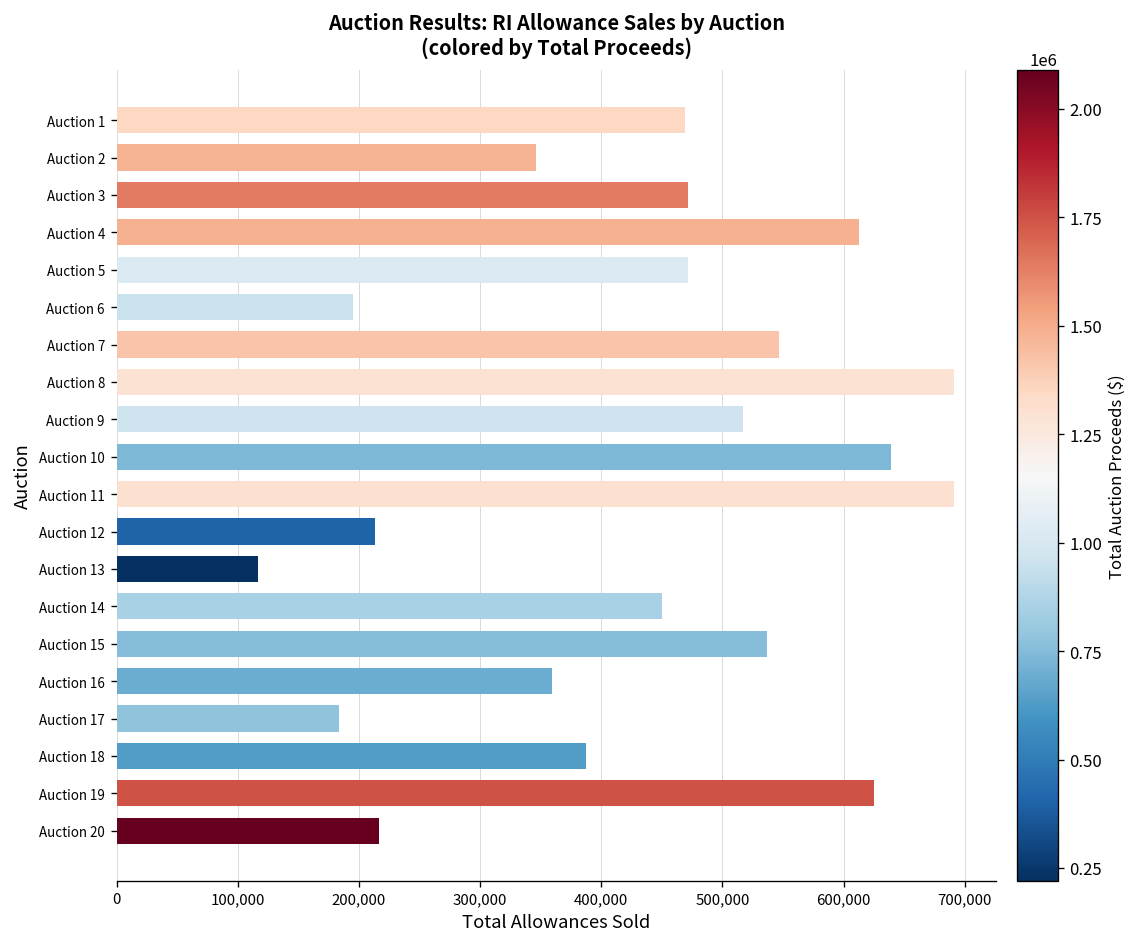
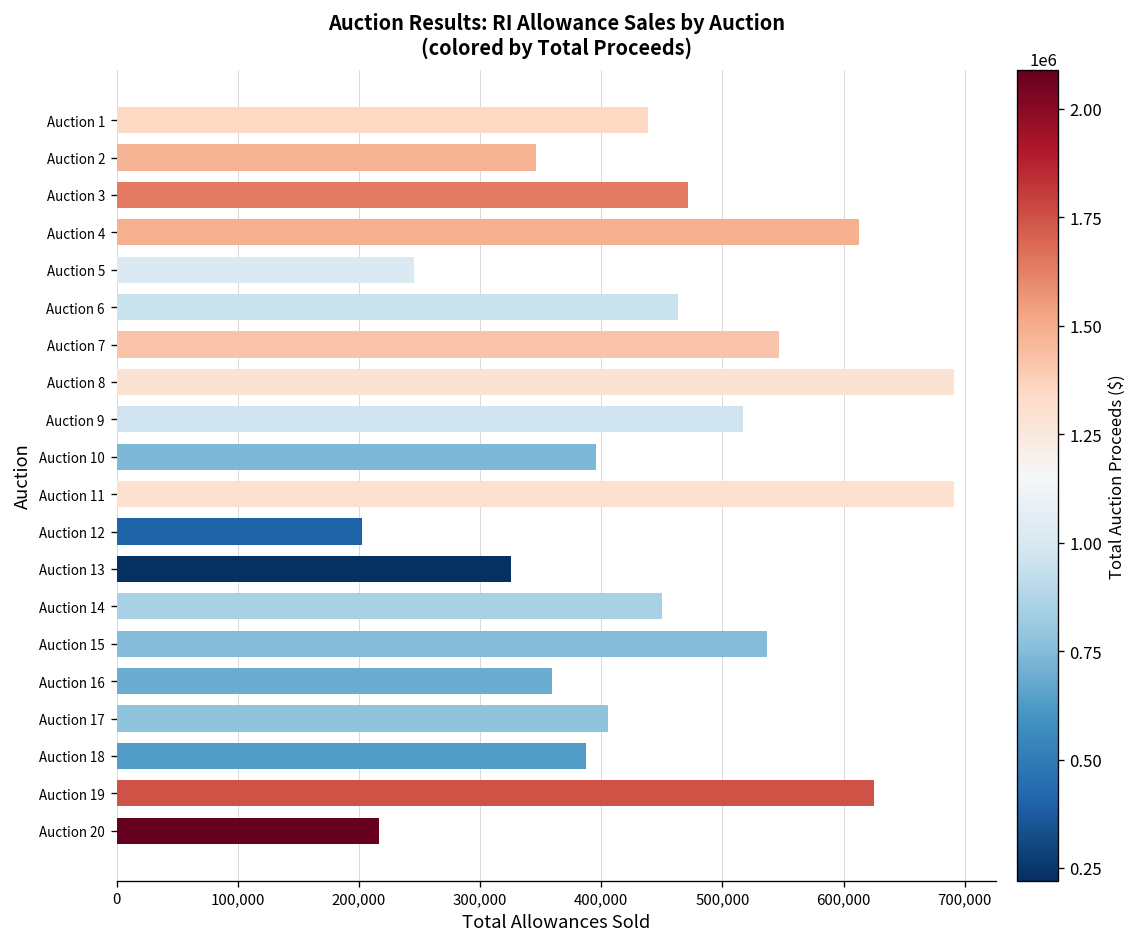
  {
-   "Auction 1": "469,000",
+   "Auction 1": "439,000",
    "Auction 2": "346,000",
    "Auction 3": "472,000",
    "Auction 4": "613,000",
-   "Auction 5": "472,000",
-   "Auction 6": "195,000",
+   "Auction 5": "246,000",
+   "Auction 6": "463,000",
    "Auction 7": "547,000",
    "Auction 8": "691,000",
    "Auction 9": "517,000",
-   "Auction 10": "639,000",
+   "Auction 10": "395,000",
    "Auction 11": "691,000",
-   "Auction 12": "213,000",
-   "Auction 13": "117,000",
+   "Auction 12": "202,000",
+   "Auction 13": "325,000",
    "Auction 14": "450,000",
    "Auction 15": "537,000",
    "Auction 16": "359,000",
-   "Auction 17": "184,000",
+   "Auction 17": "405,000",
    "Auction 18": "388,000",
    "Auction 19": "625,000",
    "Auction 20": "217,000"
  }
